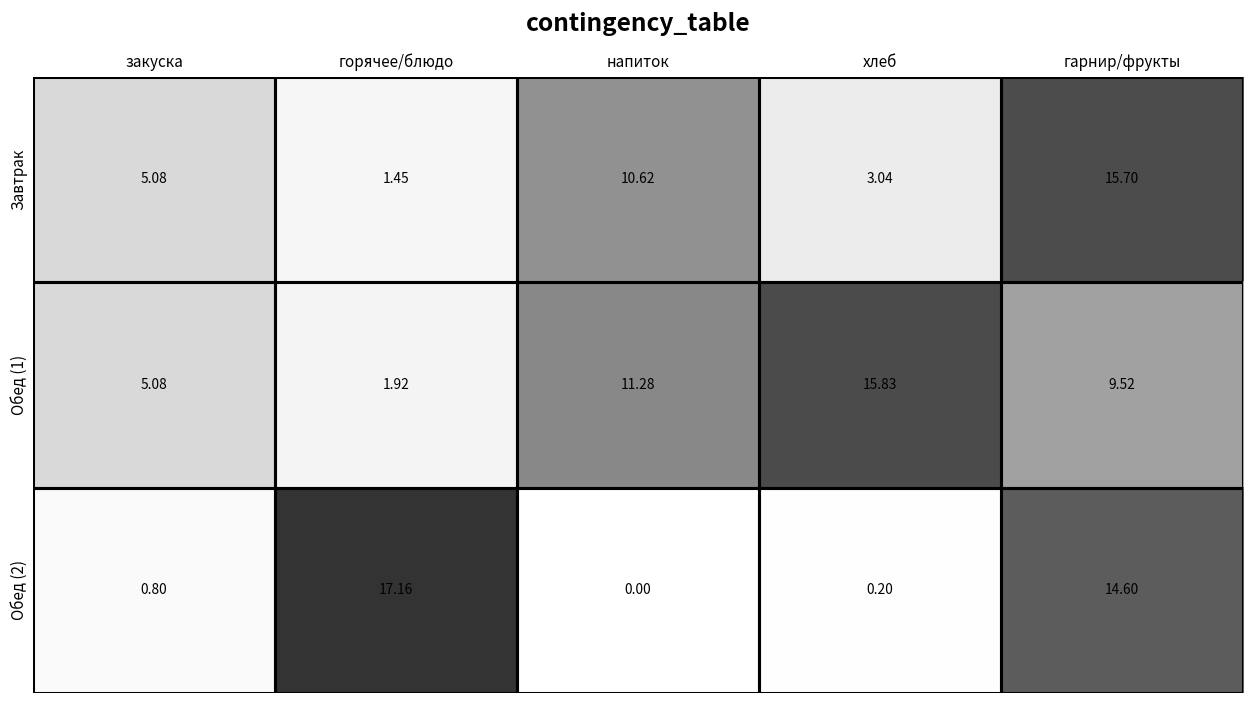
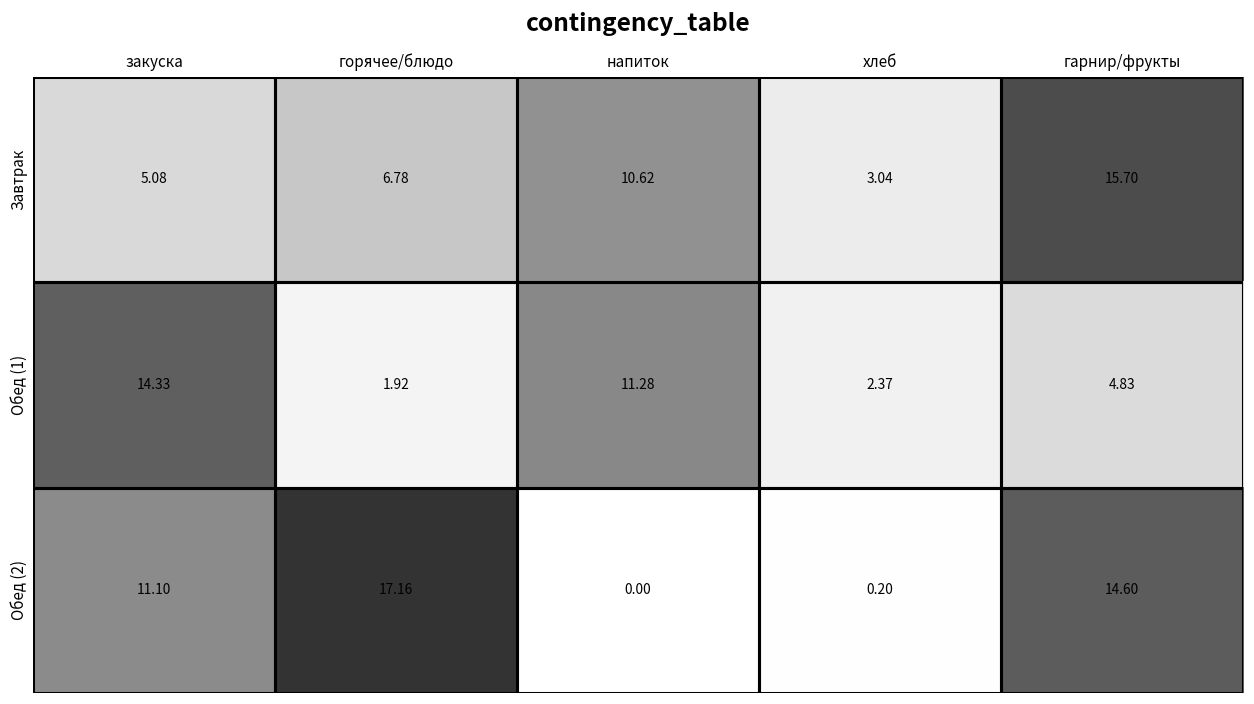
  {
    "Завтрак": {
      "закуска": 5.08,
-     "горячее/блюдо": 1.45,
+     "горячее/блюдо": 6.78,
      "напиток": 10.62,
      "хлеб": 3.04,
      "гарнир/фрукты": 15.70
    },
    "Обед (1)": {
-     "закуска": 5.08,
+     "закуска": 14.33,
      "горячее/блюдо": 1.92,
      "напиток": 11.28,
-     "хлеб": 15.83,
-     "гарнир/фрукты": 9.52
+     "хлеб": 2.37,
+     "гарнир/фрукты": 4.83
    },
    "Обед (2)": {
-     "закуска": 0.80,
+     "закуска": 11.10,
      "горячее/блюдо": 17.16,
      "напиток": 0.00,
      "хлеб": 0.20,
      "гарнир/фрукты": 14.60
    }
  }
